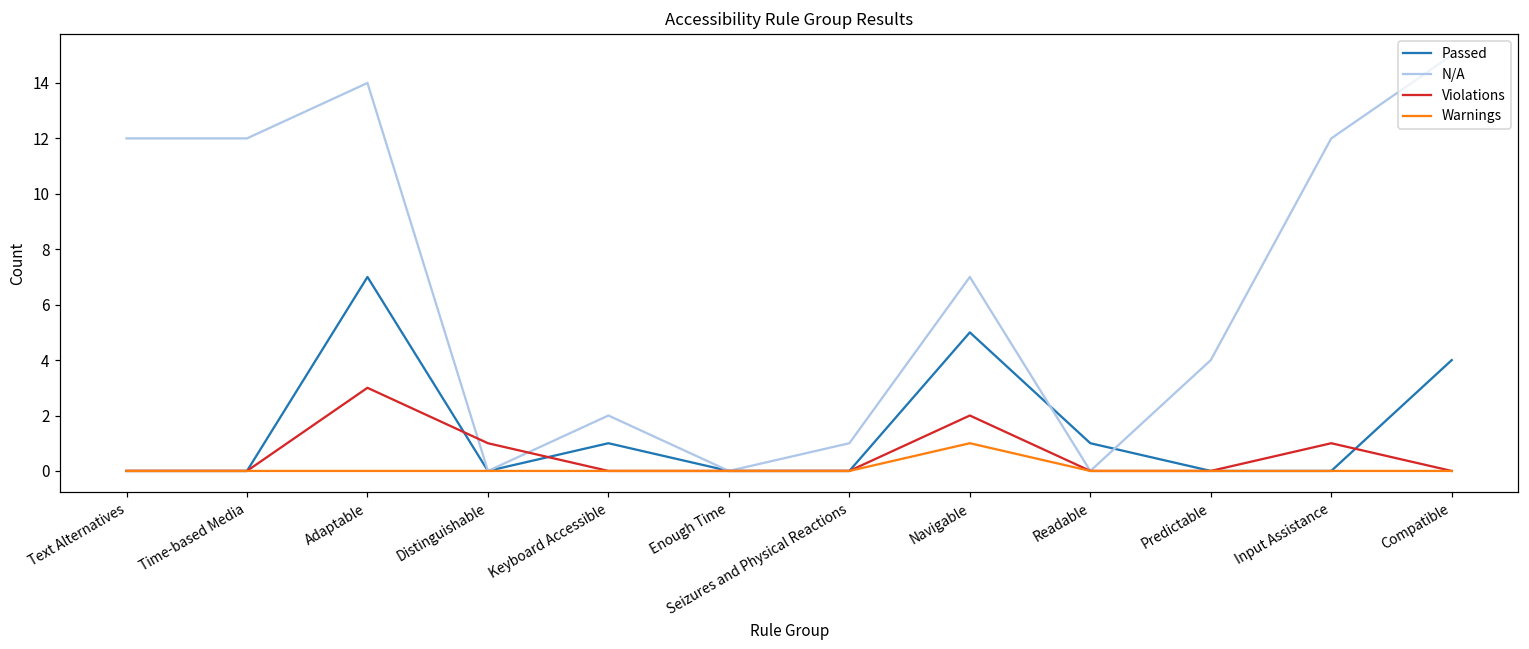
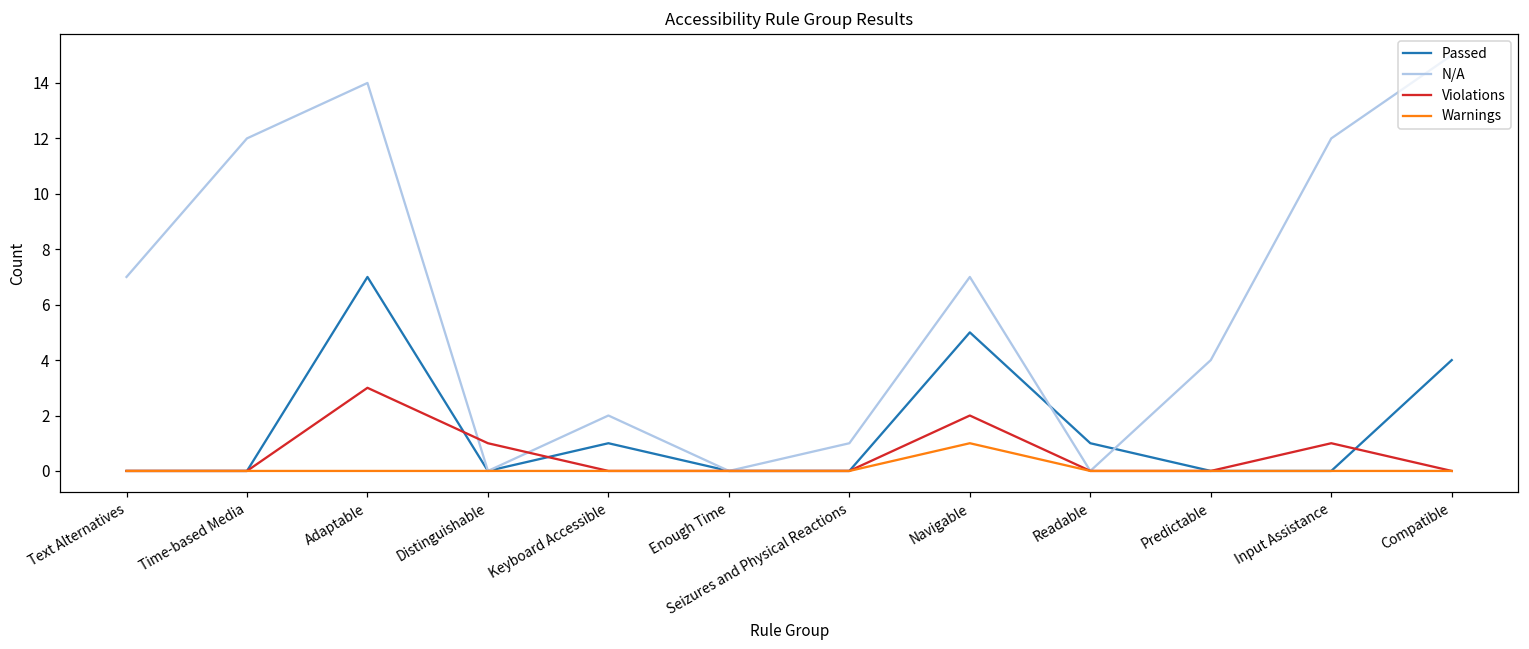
  {
    "Passed": {
      "Adaptable": 7,
      "Keyboard Accessible": 1,
      "Navigable": 5,
      "Readable": 1,
      "Compatible": 4
    },
    "N/A": {
-     "Text Alternatives": 12,
+     "Text Alternatives": 7,
      "Time-based Media": 12,
      "Adaptable": 14,
      "Keyboard Accessible": 2,
      "Seizures and Physical Reactions": 1,
      "Navigable": 7,
      "Predictable": 4,
      "Input Assistance": 12
    },
    "Violations": {
      "Adaptable": 3,
      "Distinguishable": 1,
      "Navigable": 2,
      "Input Assistance": 1
    },
    "Warnings": {
      "Adaptable": 0,
      "Navigable": 1
    }
  }
